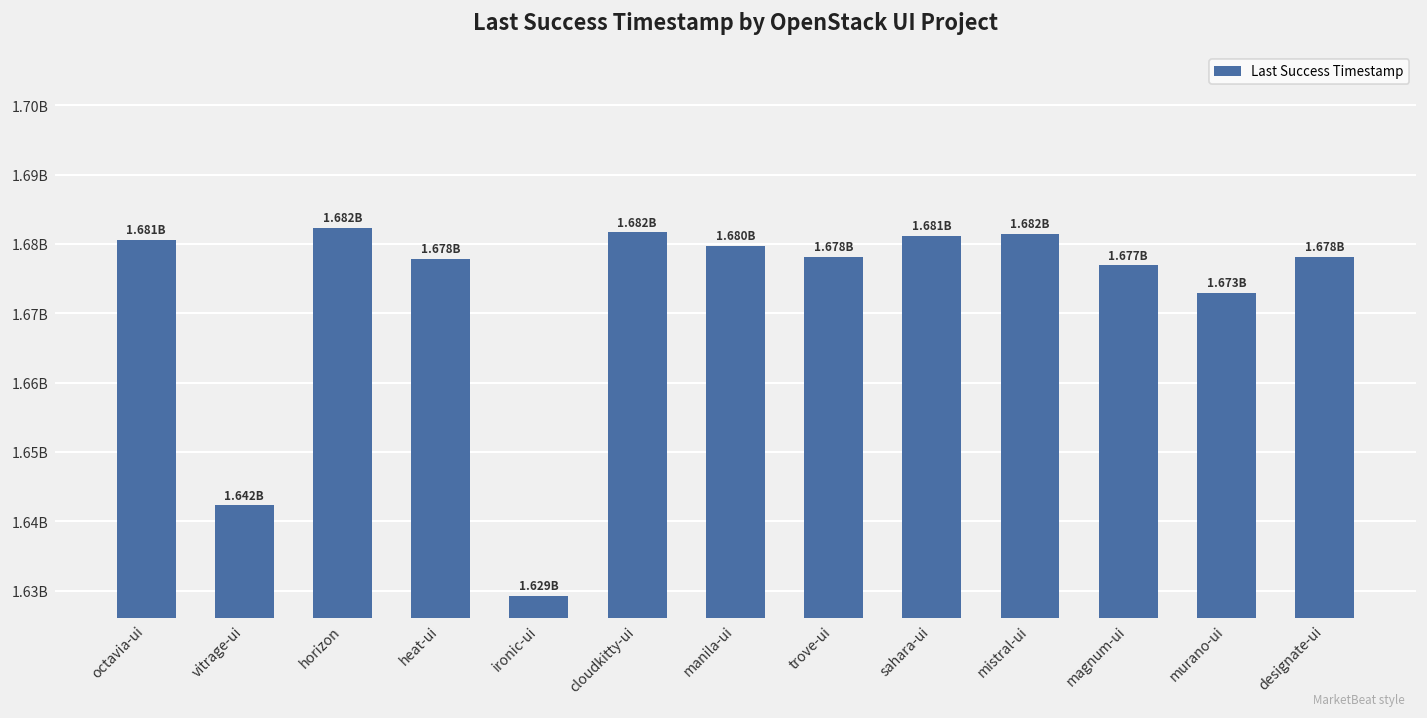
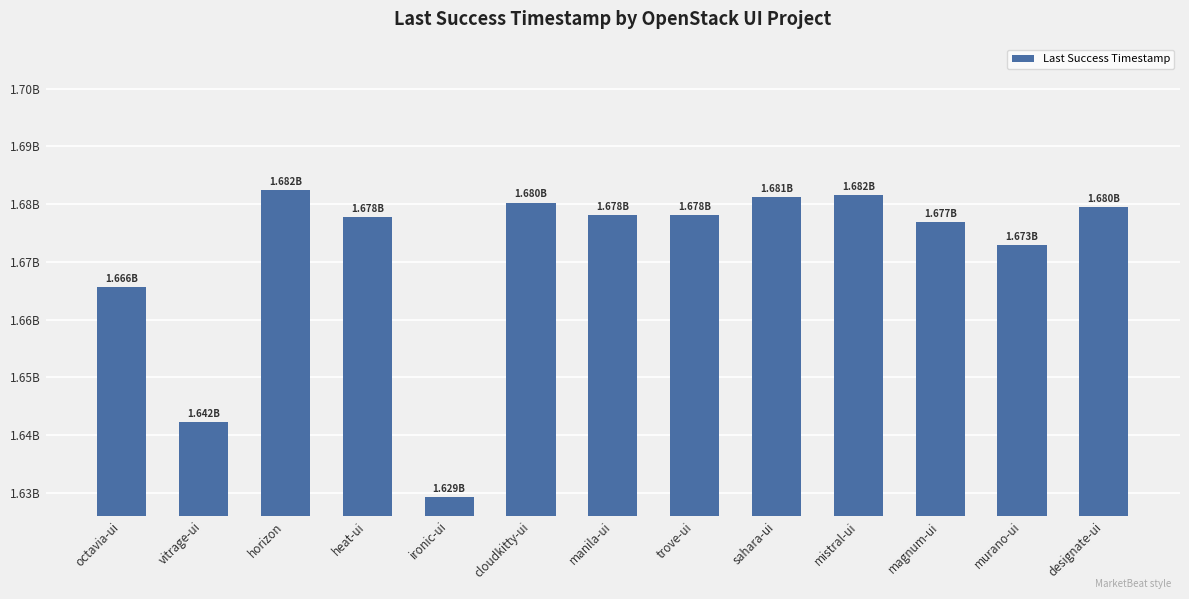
  {
-   "octavia-ui": "1.681B",
+   "octavia-ui": "1.666B",
    "vitrage-ui": "1.642B",
    "horizon": "1.682B",
    "heat-ui": "1.678B",
    "ironic-ui": "1.629B",
-   "cloudkitty-ui": "1.682B",
-   "manila-ui": "1.680B",
+   "cloudkitty-ui": "1.680B",
+   "manila-ui": "1.678B",
    "trove-ui": "1.678B",
    "sahara-ui": "1.681B",
    "mistral-ui": "1.682B",
    "magnum-ui": "1.677B",
    "murano-ui": "1.673B",
-   "designate-ui": "1.678B"
+   "designate-ui": "1.680B"
  }
